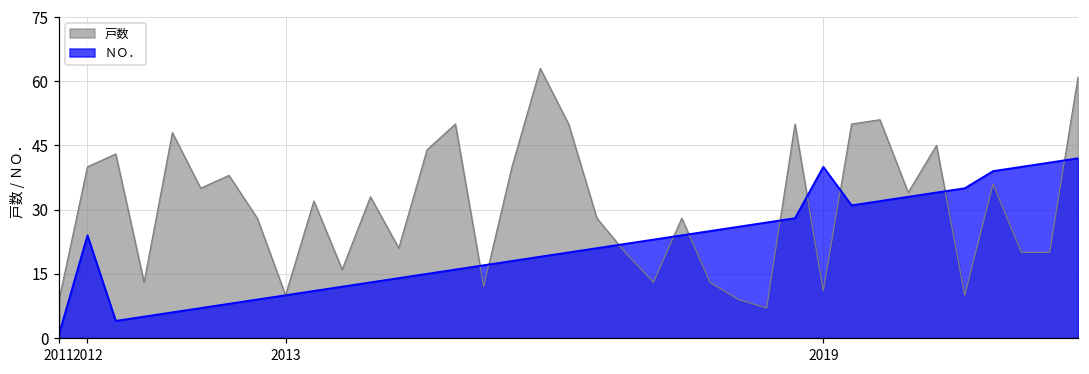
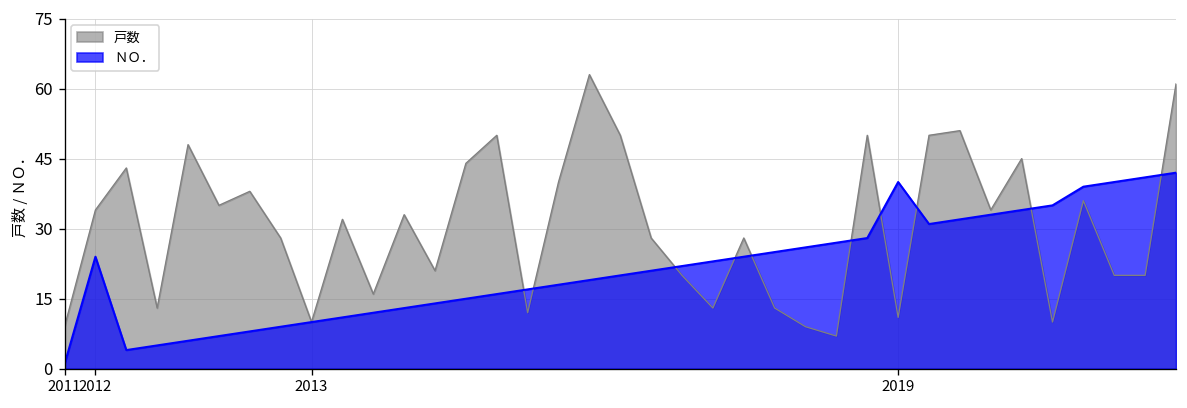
  {
    "戸数": {
      "2011": 9,
-     "2012": 40,
+     "2012": 34,
      "2019": 11
    },
    "ＮＯ．": {
      "2011": 1,
      "2012": 24,
      "2019": 40
    }
  }
